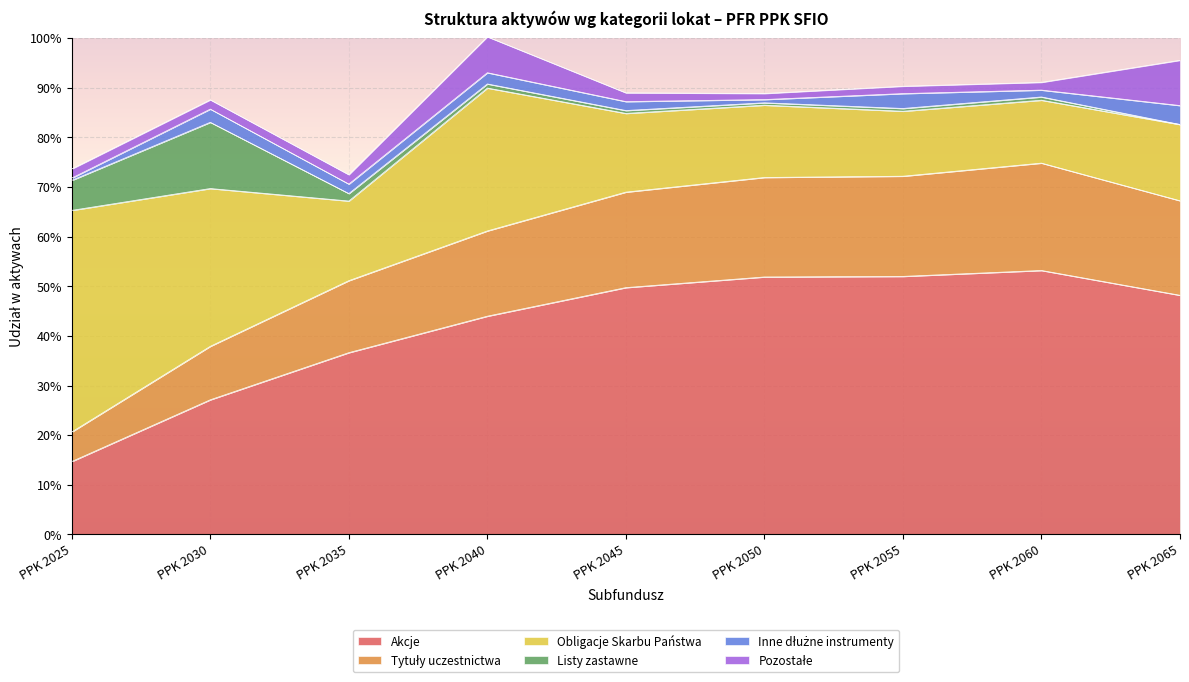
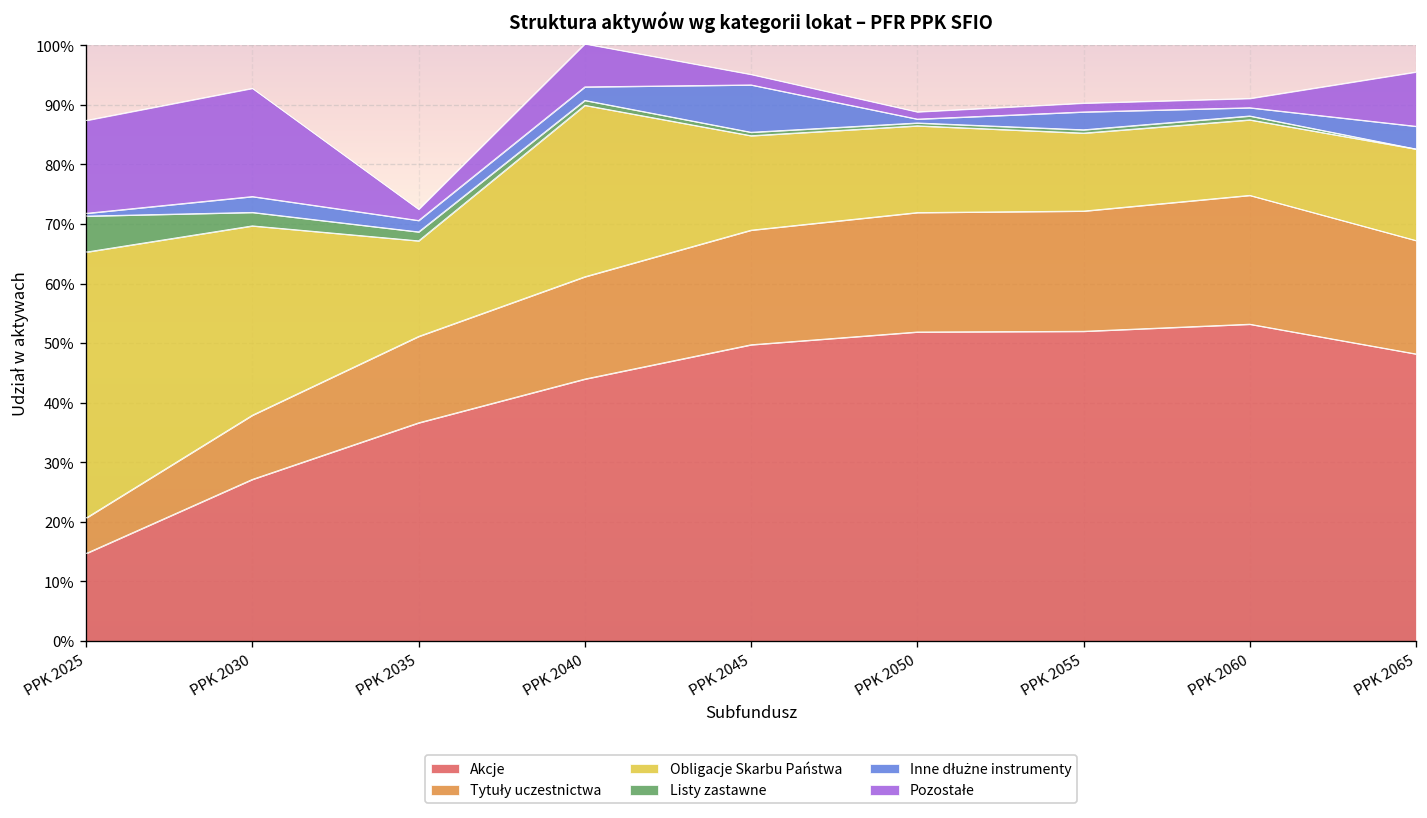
  {
    "Obligacje Skarbu Państwa": {
      "PPK 2025": "45%",
      "PPK 2030": "32%",
      "PPK 2035": "16%",
      "PPK 2040": "29%",
      "PPK 2045": "16%",
      "PPK 2055": "13%",
      "PPK 2060": "13%"
    },
    "Listy zastawne": {
-     "PPK 2030": "13%",
+     "PPK 2030": "2%",
      "PPK 2035": "2%",
      "PPK 2040": "1%",
      "PPK 2045": "1%",
      "PPK 2055": "1%",
      "PPK 2060": "1%"
    },
    "Inne dłużne instrumenty": {
      "PPK 2030": "3%",
      "PPK 2035": "2%",
      "PPK 2040": "2%",
-     "PPK 2045": "2%",
+     "PPK 2045": "8%",
      "PPK 2050": "1%",
      "PPK 2055": "3%",
      "PPK 2060": "1%",
      "PPK 2065": "4%"
    },
    "Pozostałe": {
-     "PPK 2025": "2%",
-     "PPK 2030": "2%",
+     "PPK 2025": "16%",
+     "PPK 2030": "18%",
      "PPK 2035": "2%",
      "PPK 2040": "7%",
      "PPK 2045": "2%",
      "PPK 2050": "1%",
      "PPK 2055": "1%",
      "PPK 2060": "2%",
      "PPK 2065": "9%"
    }
  }
